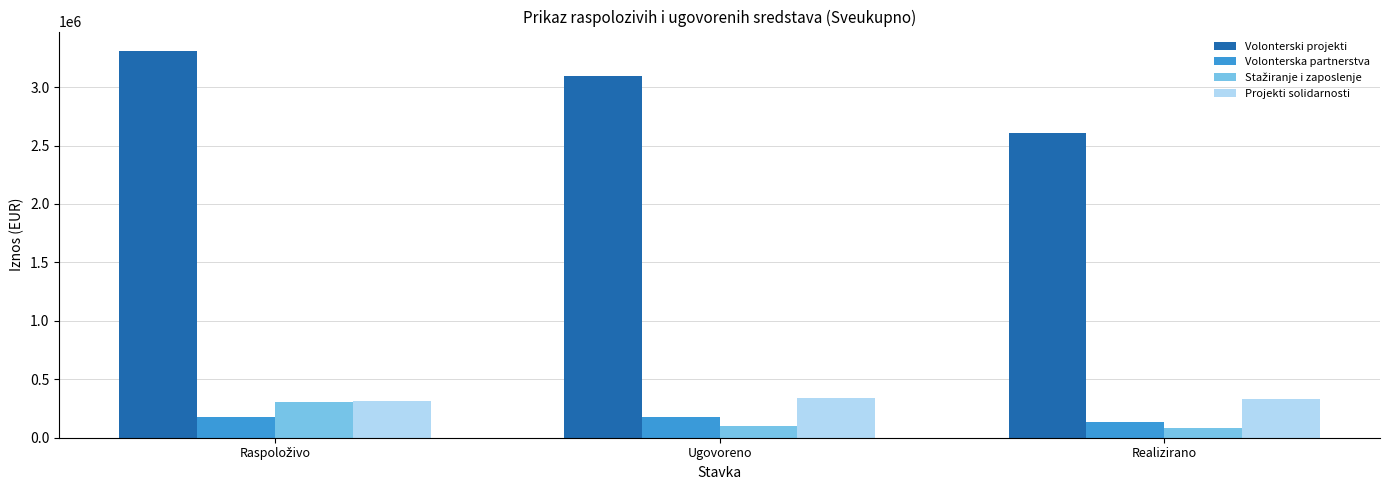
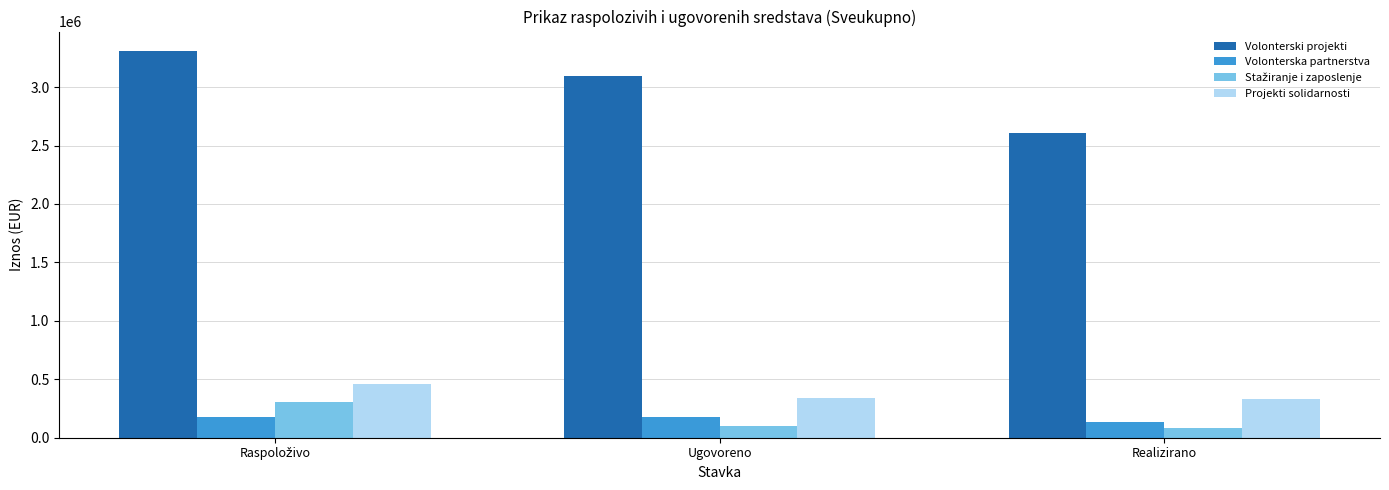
  {
    "Volonterski projekti": {
      "Raspoloživo": 3310000,
      "Ugovoreno": 3090000,
      "Realizirano": 2610000
    },
    "Volonterska partnerstva": {
      "Raspoloživo": 170000,
      "Ugovoreno": 170000,
      "Realizirano": 140000
    },
    "Stažiranje i zaposlenje": {
      "Raspoloživo": 300000,
      "Ugovoreno": 100000,
      "Realizirano": 80000
    },
    "Projekti solidarnosti": {
-     "Raspoloživo": 310000,
+     "Raspoloživo": 460000,
      "Ugovoreno": 340000,
      "Realizirano": 330000
    }
  }
